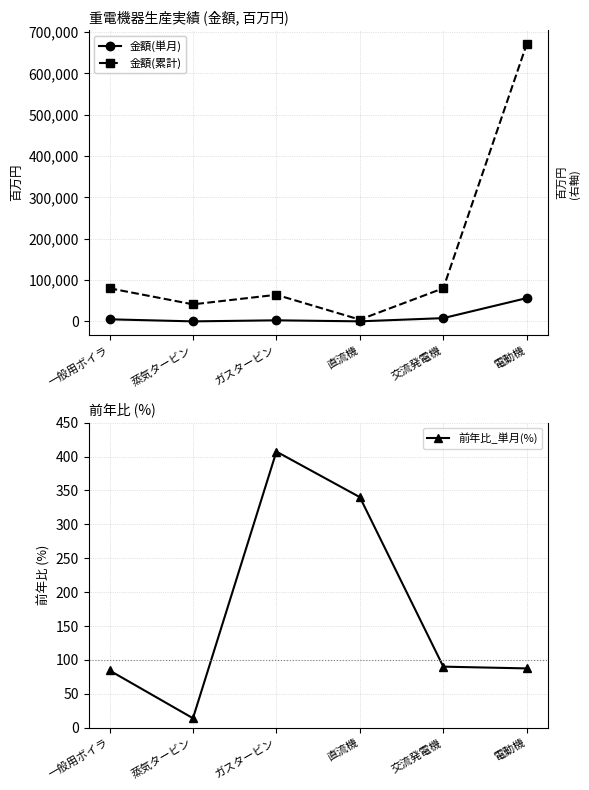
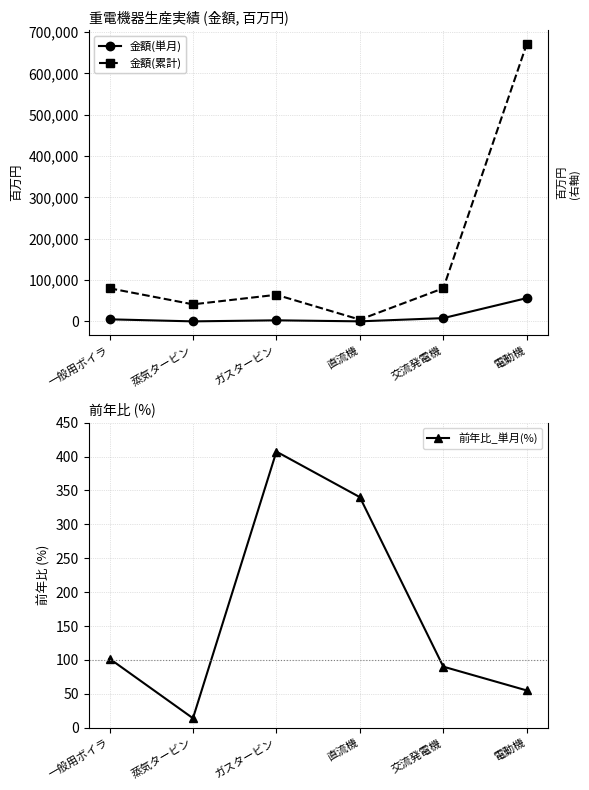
  {
    "前年比 (%)": {
-     "一般用ボイラ": 80,
+     "一般用ボイラ": 100,
      "蒸気タービン": 10,
      "ガスタービン": 410,
      "直流機": 340,
      "交流発電機": 90,
-     "電動機": 90
+     "電動機": 60
    }
  }
